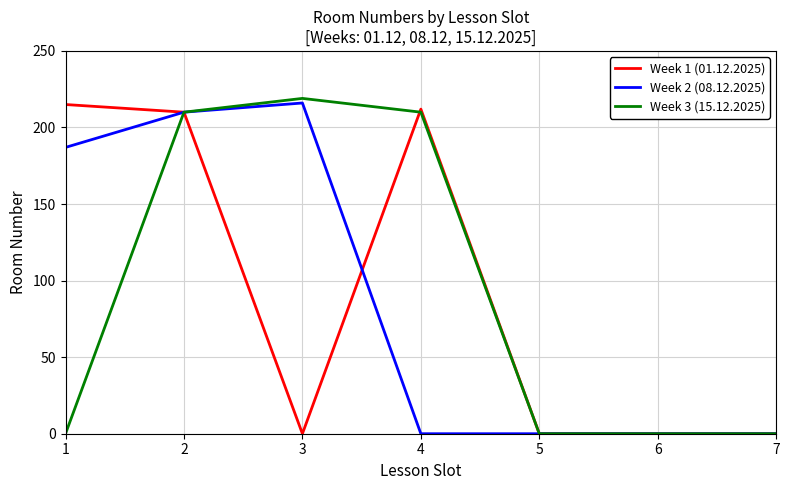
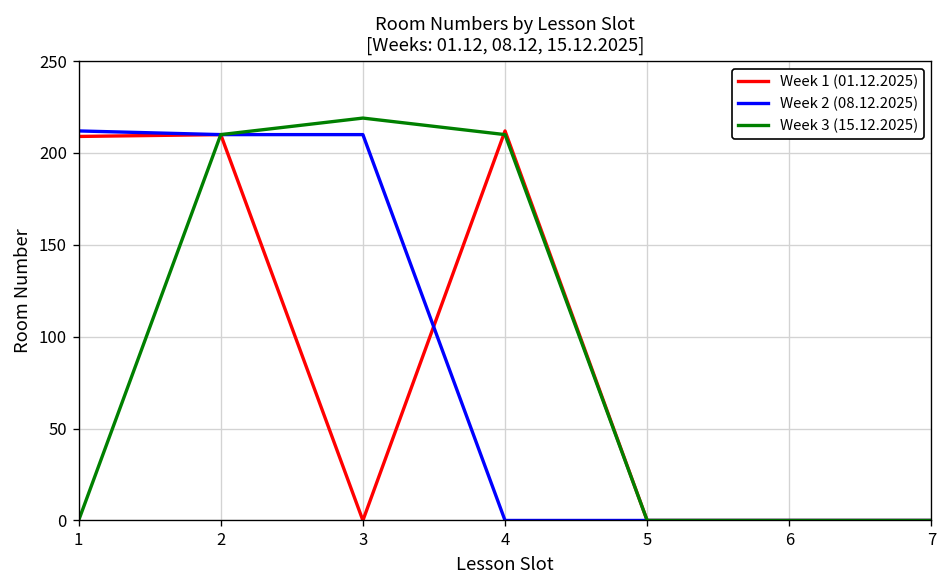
  {
    "Week 1 (01.12.2025)": {
-     "1": 215,
+     "1": 209,
      "3": 0,
      "4": 212
    },
    "Week 2 (08.12.2025)": {
-     "1": 187,
-     "3": 216,
+     "1": 212,
+     "3": 210,
      "4": 0
    },
    "Week 3 (15.12.2025)": {
      "1": 0,
      "3": 219,
      "4": 210
    }
  }
